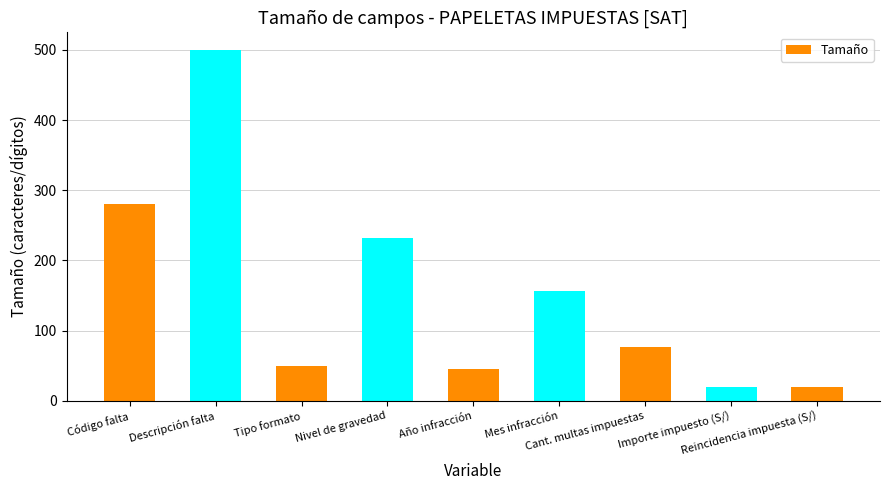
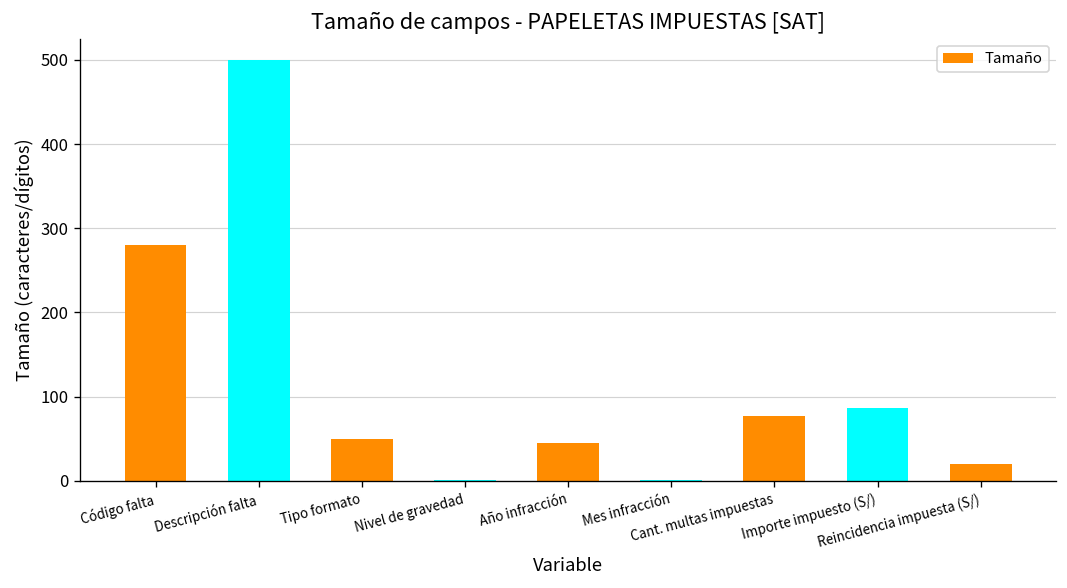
  {
    "Código falta": 280,
    "Descripción falta": 500,
    "Tipo formato": 50,
-   "Nivel de gravedad": 230,
+   "Nivel de gravedad": 0,
    "Año infracción": 50,
-   "Mes infracción": 160,
+   "Mes infracción": 0,
    "Cant. multas impuestas": 80,
-   "Importe impuesto (S/)": 20,
+   "Importe impuesto (S/)": 90,
    "Reincidencia impuesta (S/)": 20
  }
